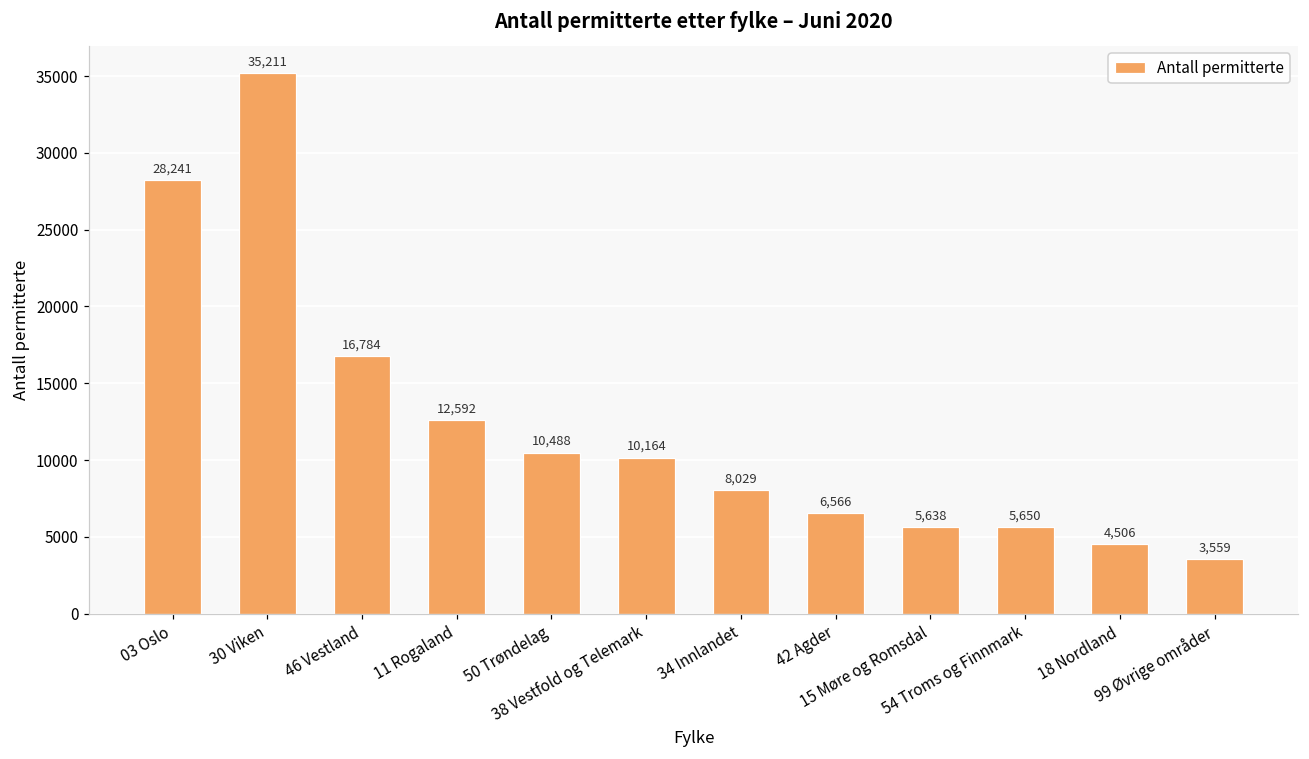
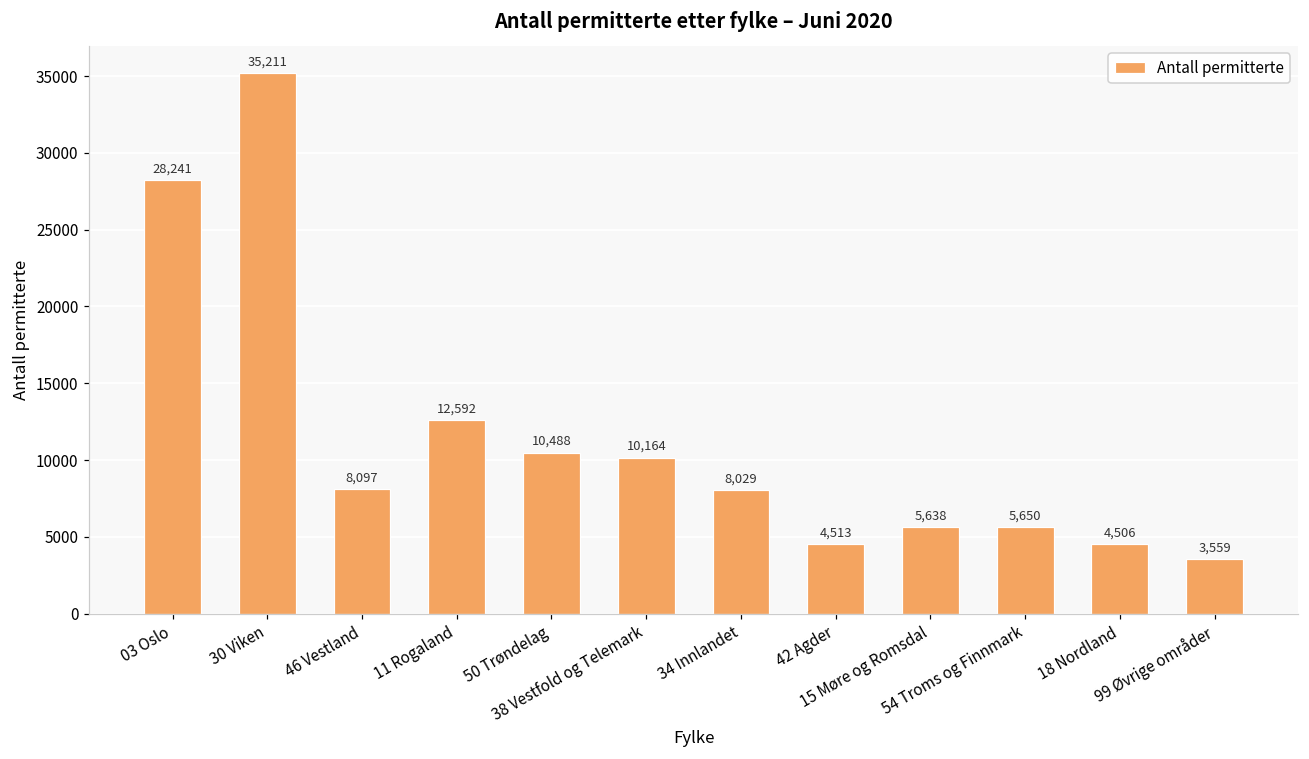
  {
    "03 Oslo": "28,241",
    "30 Viken": "35,211",
-   "46 Vestland": "16,784",
+   "46 Vestland": "8,097",
    "11 Rogaland": "12,592",
    "50 Trøndelag": "10,488",
    "38 Vestfold og Telemark": "10,164",
    "34 Innlandet": "8,029",
-   "42 Agder": "6,566",
+   "42 Agder": "4,513",
    "15 Møre og Romsdal": "5,638",
    "54 Troms og Finnmark": "5,650",
    "18 Nordland": "4,506",
    "99 Øvrige områder": "3,559"
  }
